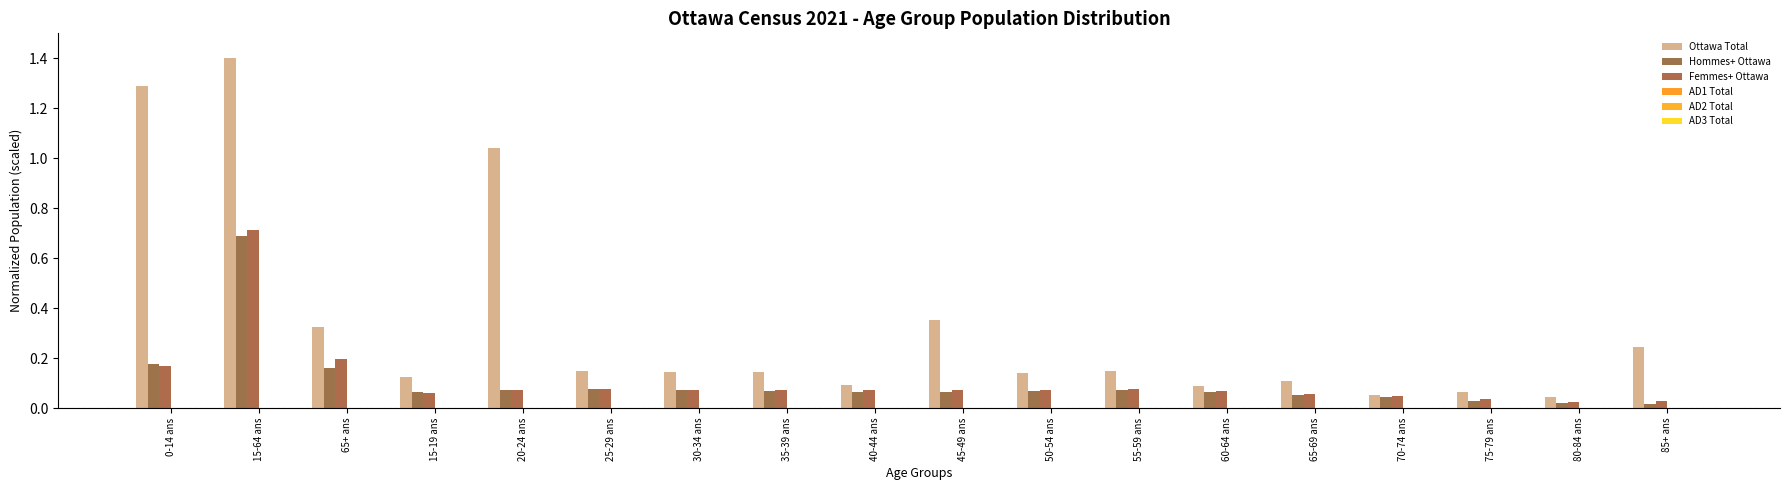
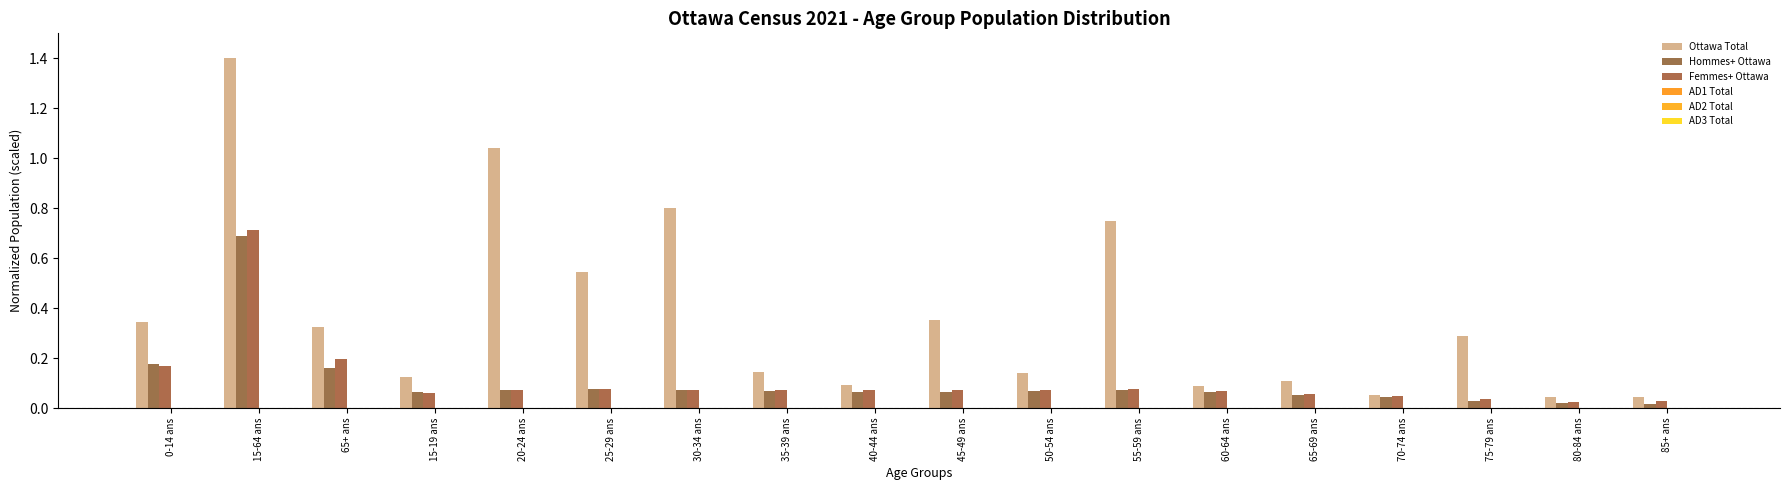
  {
    "Ottawa Total": {
-     "0-14 ans": 1.29,
+     "0-14 ans": 0.34,
      "15-64 ans": 1.40,
      "65+ ans": 0.32,
      "15-19 ans": 0.12,
      "20-24 ans": 1.04,
-     "25-29 ans": 0.15,
-     "30-34 ans": 0.14,
+     "25-29 ans": 0.55,
+     "30-34 ans": 0.80,
      "35-39 ans": 0.14,
      "40-44 ans": 0.09,
      "45-49 ans": 0.35,
      "50-54 ans": 0.14,
-     "55-59 ans": 0.15,
+     "55-59 ans": 0.75,
      "60-64 ans": 0.09,
      "65-69 ans": 0.11,
      "70-74 ans": 0.05,
-     "75-79 ans": 0.06,
+     "75-79 ans": 0.29,
      "80-84 ans": 0.04,
-     "85+ ans": 0.24
+     "85+ ans": 0.05
    }
  }
